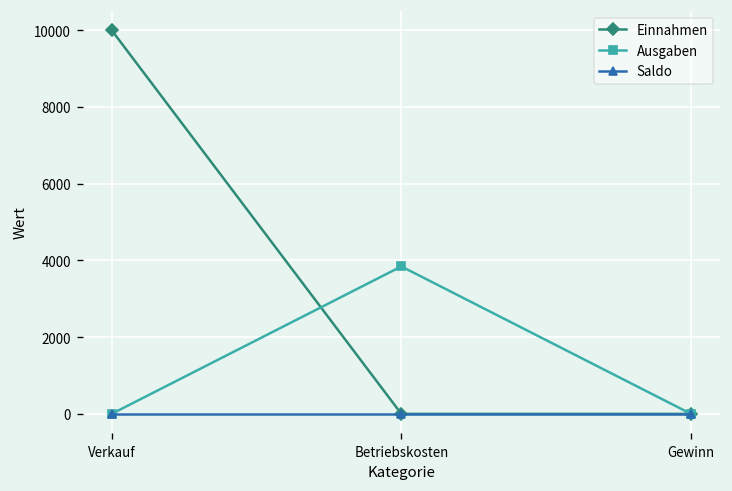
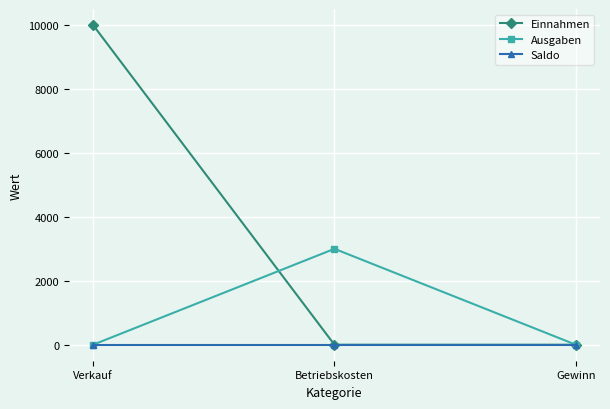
  {
    "Einnahmen": {
      "Verkauf": 10000
    },
    "Ausgaben": {
-     "Betriebskosten": 3800
+     "Betriebskosten": 3000
    }
  }
